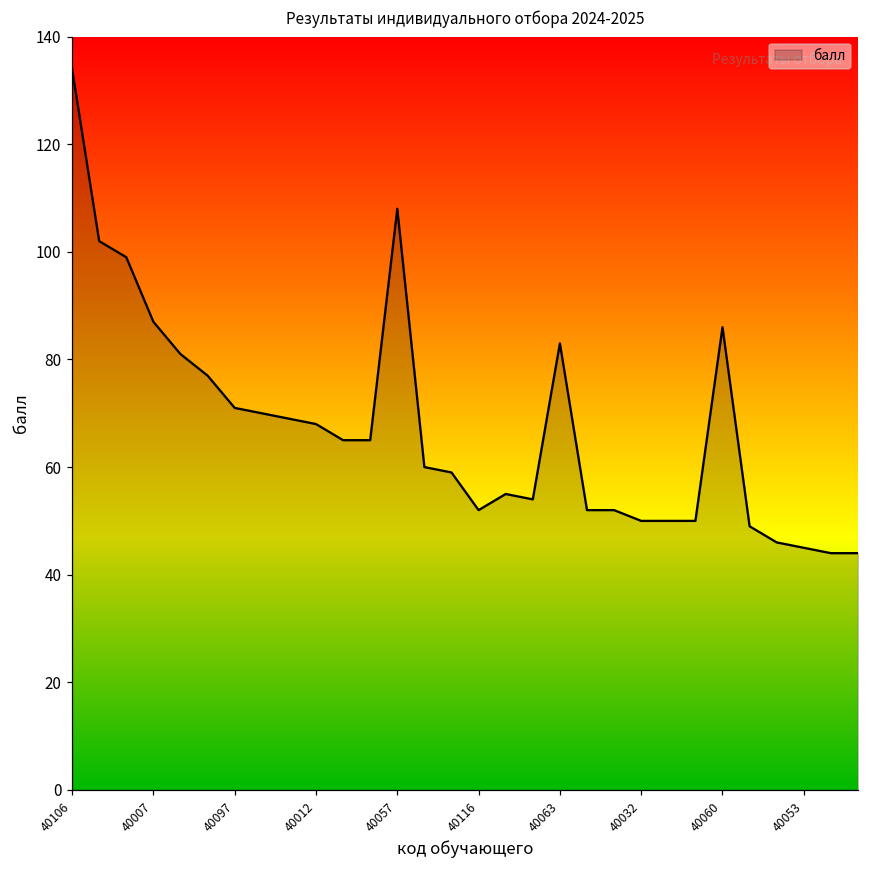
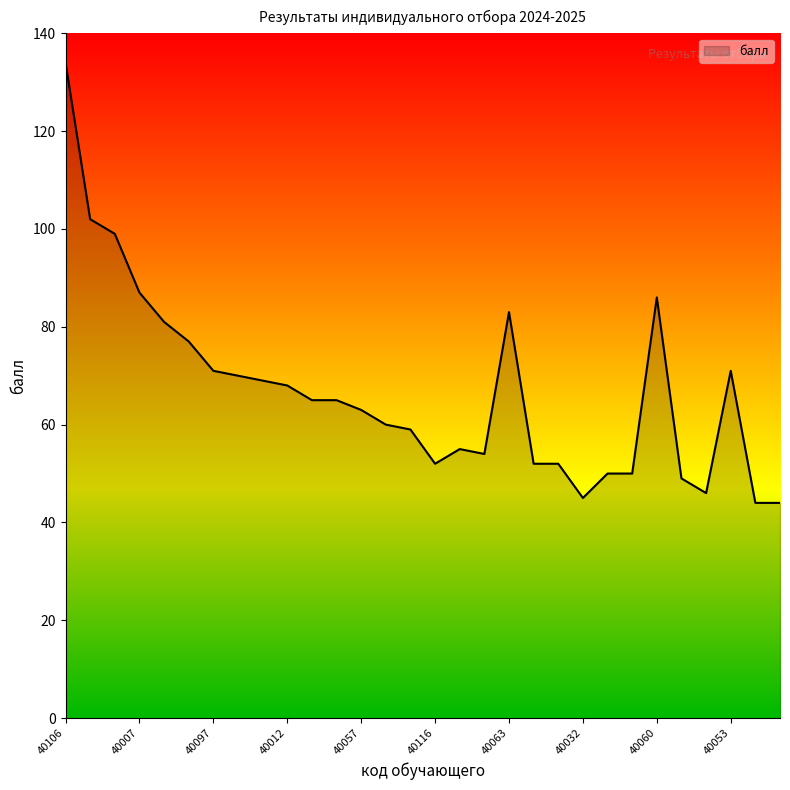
  {
    "40106": 134,
    "40007": 87,
    "40097": 71,
    "40012": 68,
-   "40057": 108,
+   "40057": 63,
    "40116": 52,
    "40063": 83,
-   "40032": 50,
+   "40032": 45,
    "40060": 86,
-   "40053": 45
+   "40053": 71
  }
